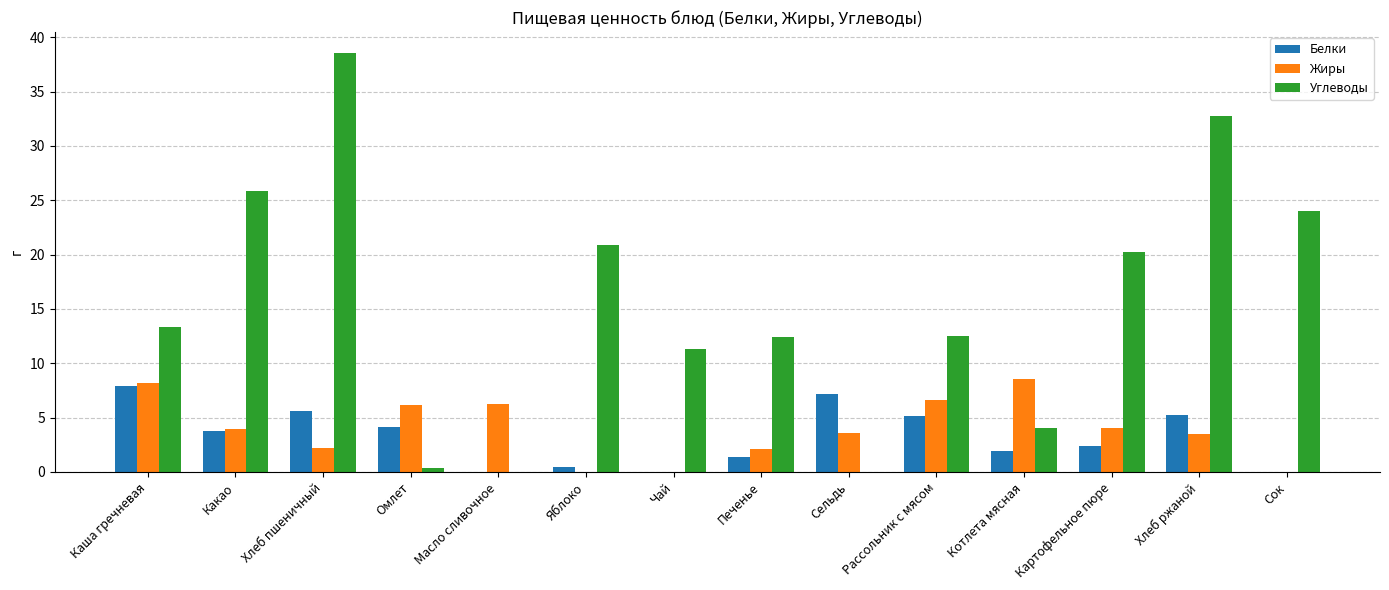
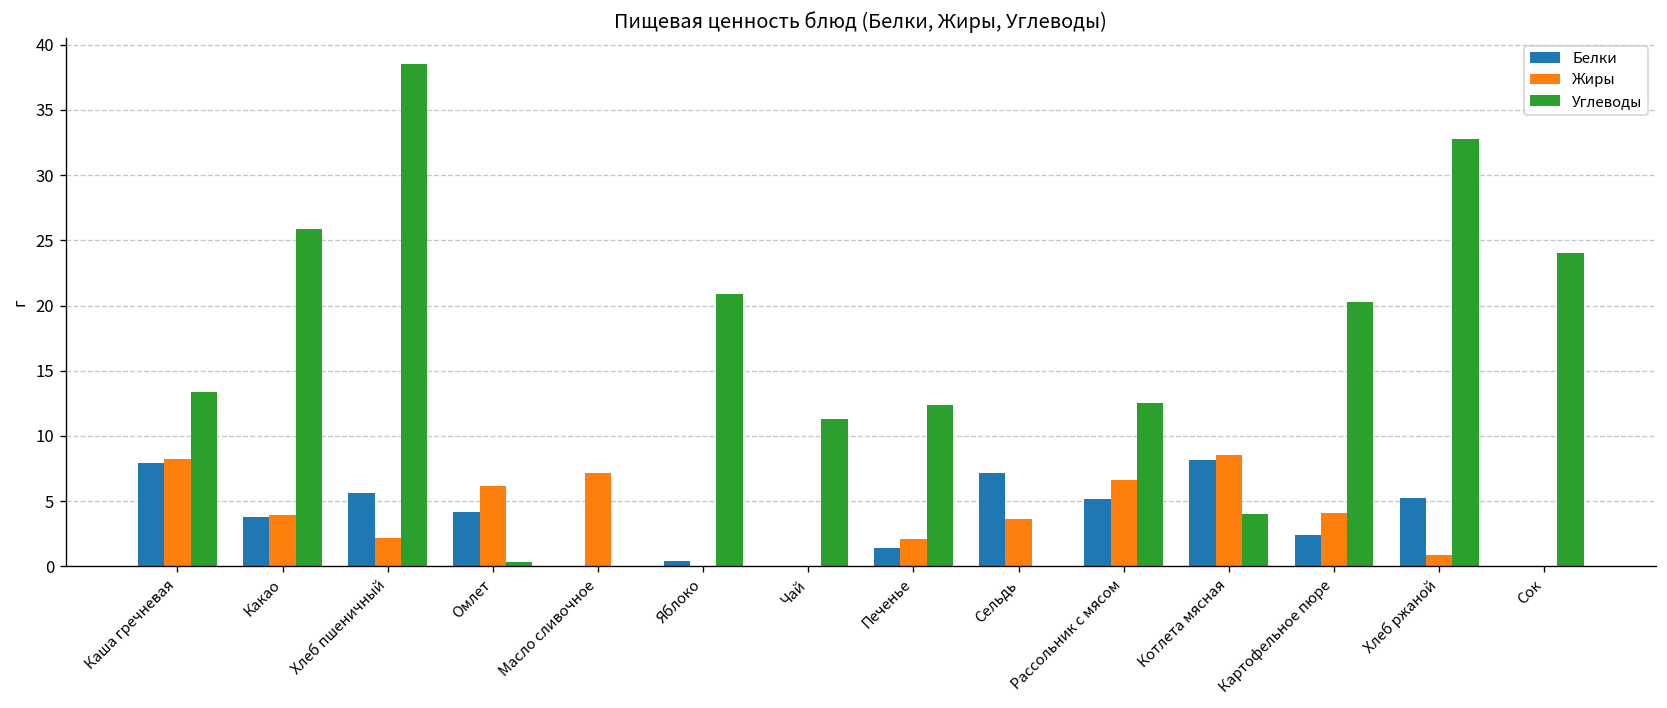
  {
    "Белки": {
      "Каша гречневая": 7.9,
      "Какао": 3.8,
      "Хлеб пшеничный": 5.6,
      "Омлет": 4.2,
      "Яблоко": 0.4,
      "Чай": 0.0,
      "Печенье": 1.4,
      "Сельдь": 7.2,
      "Рассольник с мясом": 5.1,
-     "Котлета мясная": 1.9,
+     "Котлета мясная": 8.2,
      "Картофельное пюре": 2.4,
      "Хлеб ржаной": 5.3,
      "Сок": 0.0
    },
    "Жиры": {
      "Каша гречневая": 8.2,
      "Какао": 3.9,
      "Хлеб пшеничный": 2.2,
      "Омлет": 6.1,
-     "Масло сливочное": 6.3,
+     "Масло сливочное": 7.2,
      "Яблоко": 0.0,
      "Чай": 0.0,
      "Печенье": 2.1,
      "Сельдь": 3.6,
      "Рассольник с мясом": 6.6,
      "Котлета мясная": 8.6,
      "Картофельное пюре": 4.1,
-     "Хлеб ржаной": 3.5,
+     "Хлеб ржаной": 0.9,
      "Сок": 0.0
    },
    "Углеводы": {
      "Каша гречневая": 13.4,
      "Какао": 25.9,
      "Хлеб пшеничный": 38.6,
      "Омлет": 0.4,
      "Яблоко": 20.9,
      "Чай": 11.3,
      "Печенье": 12.4,
      "Сельдь": 0.0,
      "Рассольник с мясом": 12.5,
      "Котлета мясная": 4.0,
      "Картофельное пюре": 20.3,
      "Хлеб ржаной": 32.8,
      "Сок": 24.0
    }
  }
